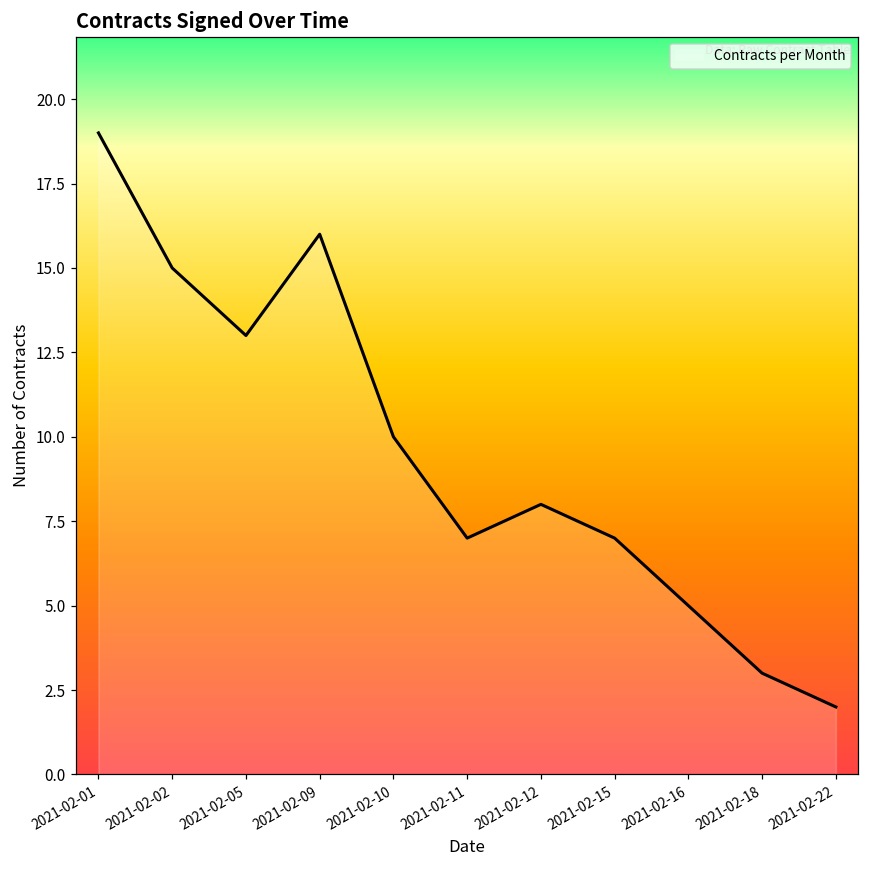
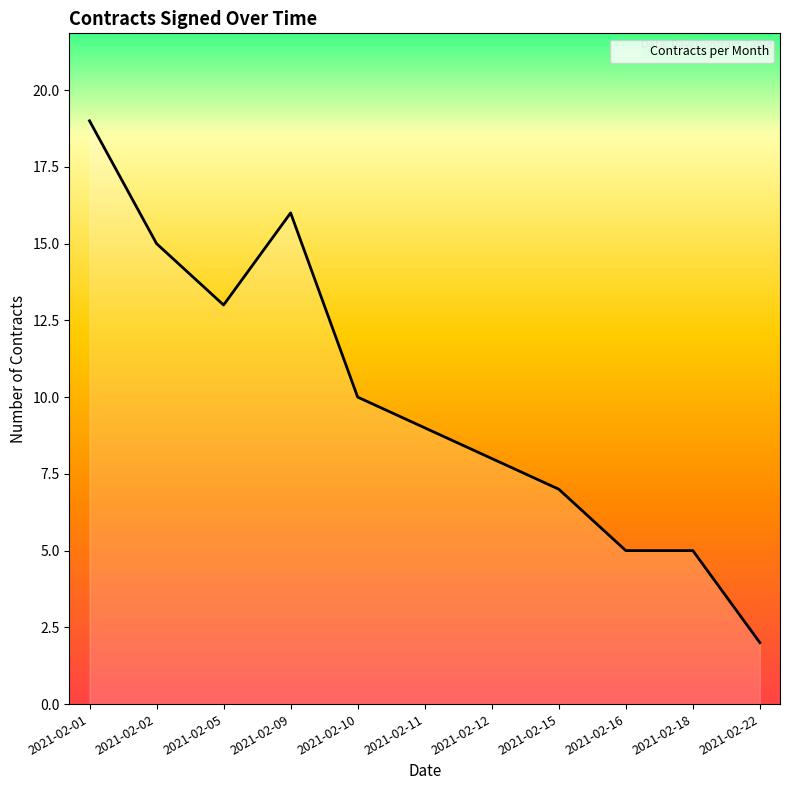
  {
    "2021-02-01": 19,
    "2021-02-02": 15,
    "2021-02-05": 13,
    "2021-02-09": 16,
    "2021-02-10": 10,
-   "2021-02-11": 7,
+   "2021-02-11": 9,
    "2021-02-12": 8,
    "2021-02-15": 7,
    "2021-02-16": 5,
-   "2021-02-18": 3,
+   "2021-02-18": 5,
    "2021-02-22": 2
  }
